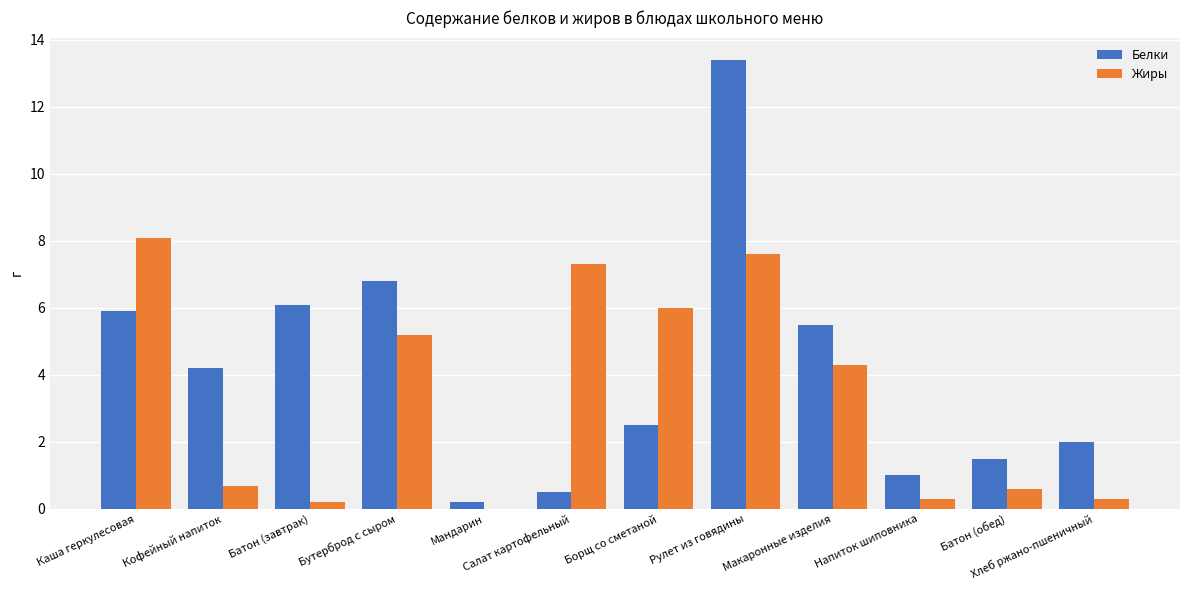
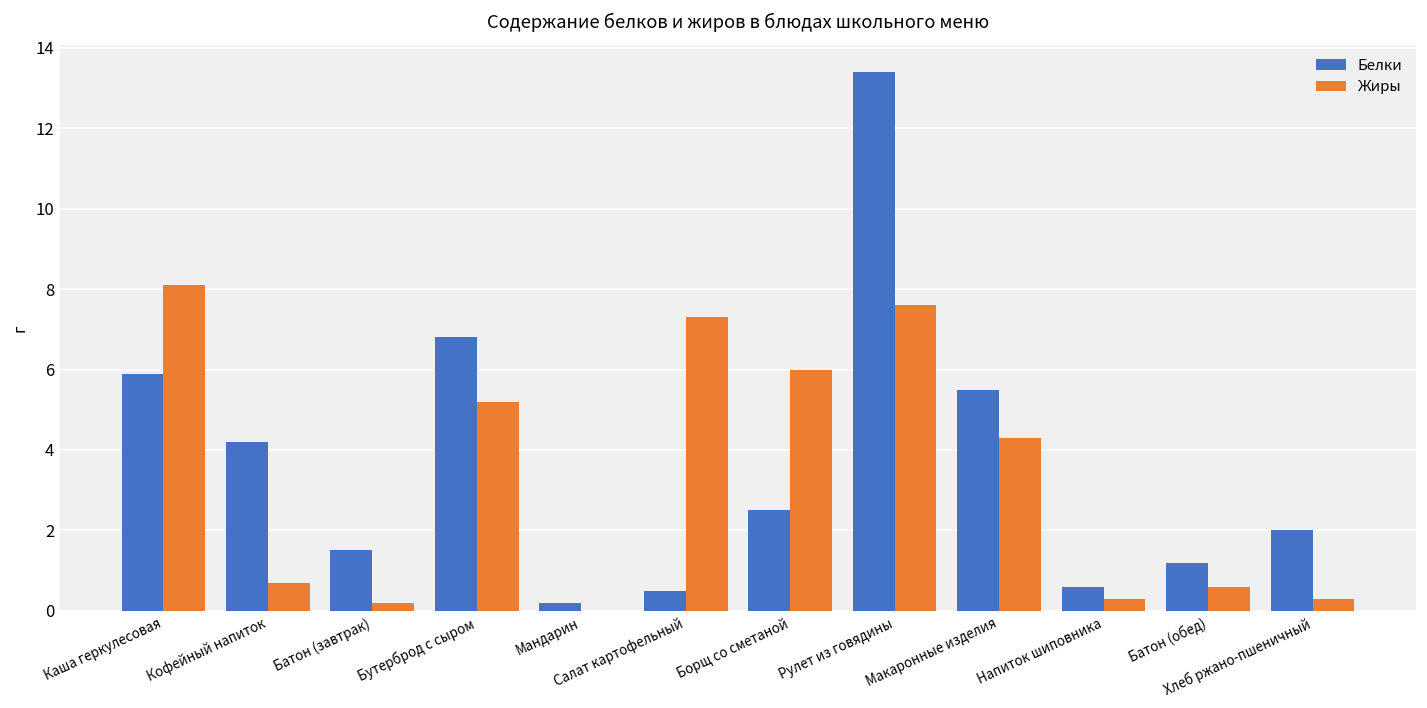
  {
    "Белки": {
      "Каша геркулесовая": 5.9,
      "Кофейный напиток": 4.2,
-     "Батон (завтрак)": 6.1,
+     "Батон (завтрак)": 1.5,
      "Бутерброд с сыром": 6.8,
      "Мандарин": 0.2,
      "Салат картофельный": 0.5,
      "Борщ со сметаной": 2.5,
      "Рулет из говядины": 13.4,
      "Макаронные изделия": 5.5,
-     "Напиток шиповника": 1.0,
-     "Батон (обед)": 1.5,
+     "Напиток шиповника": 0.6,
+     "Батон (обед)": 1.2,
      "Хлеб ржано-пшеничный": 2.0
    },
    "Жиры": {
      "Каша геркулесовая": 8.1,
      "Кофейный напиток": 0.7,
      "Батон (завтрак)": 0.2,
      "Бутерброд с сыром": 5.2,
      "Мандарин": 0.0,
      "Салат картофельный": 7.3,
      "Борщ со сметаной": 6.0,
      "Рулет из говядины": 7.6,
      "Макаронные изделия": 4.3,
      "Напиток шиповника": 0.3,
      "Батон (обед)": 0.6,
      "Хлеб ржано-пшеничный": 0.3
    }
  }
